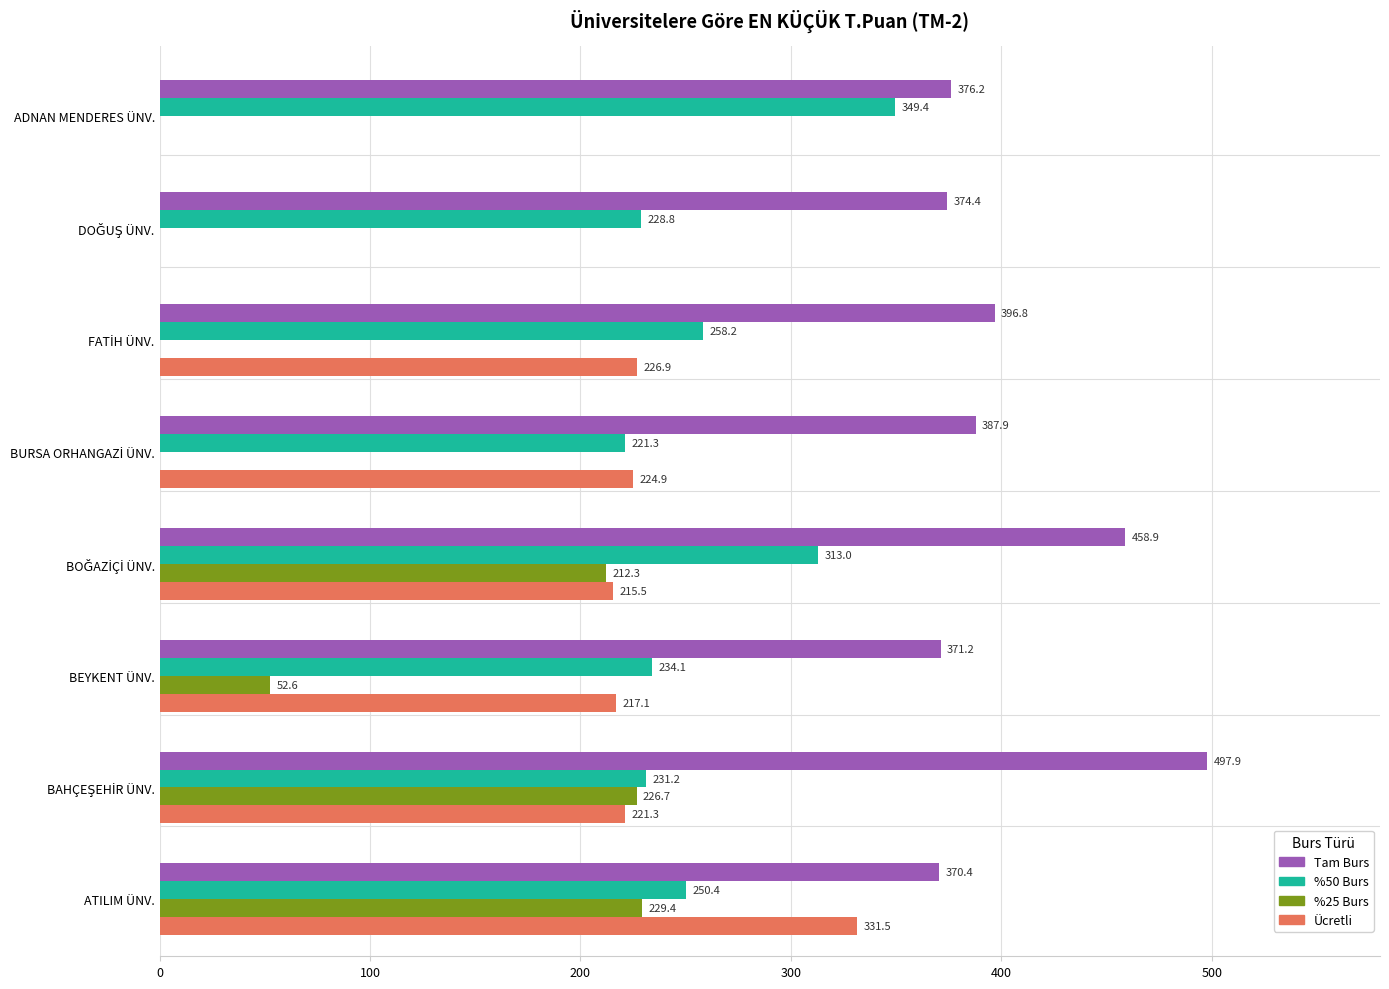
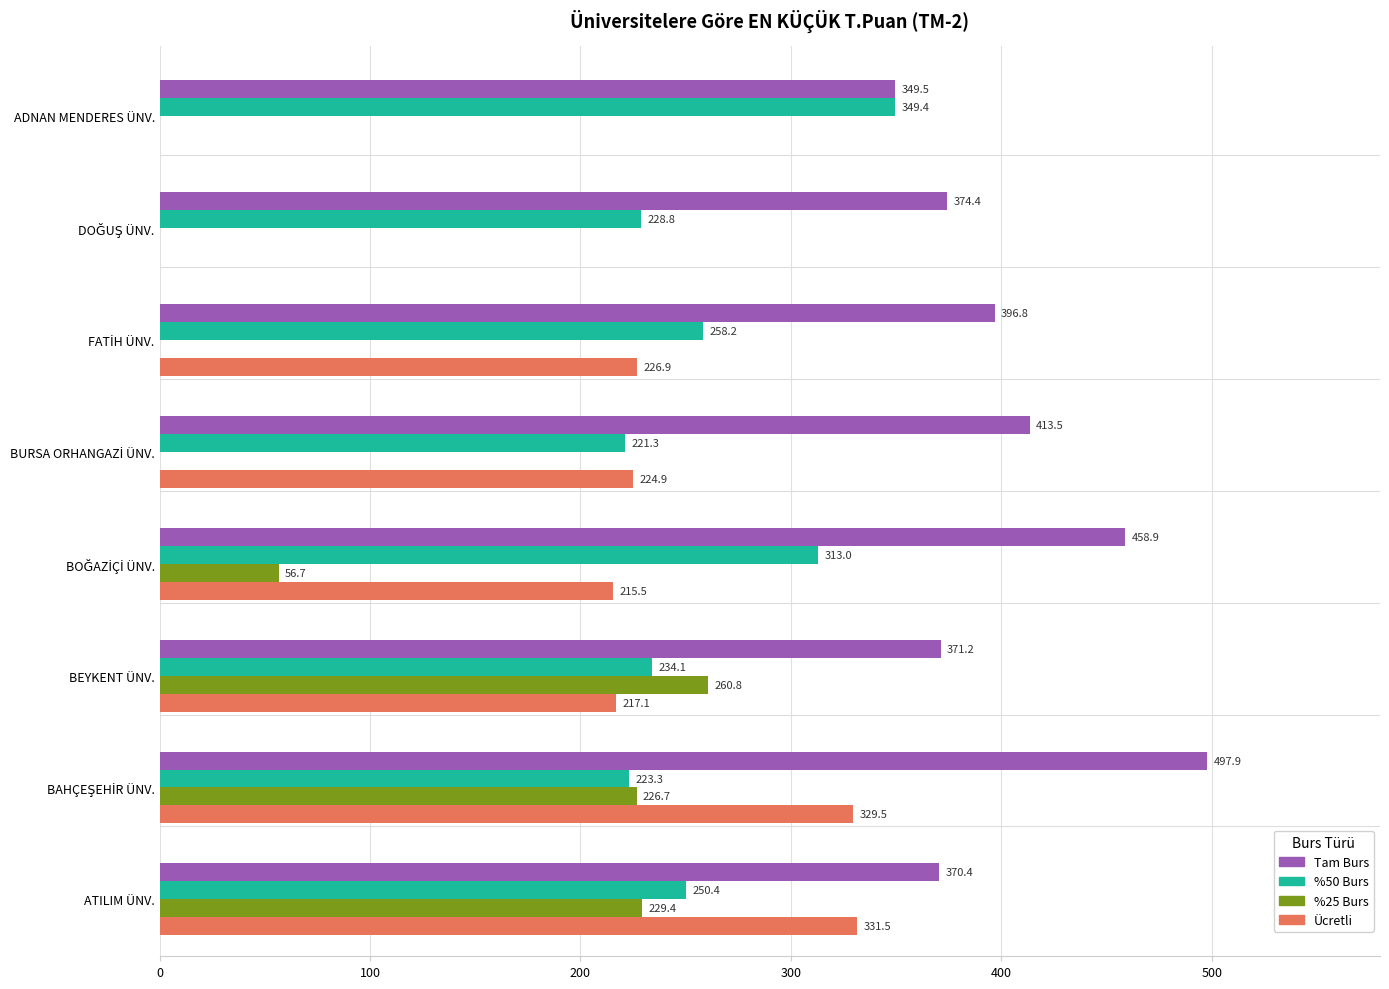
  {
    "Tam Burs": {
-     "ADNAN MENDERES ÜNV.": 376.2,
+     "ADNAN MENDERES ÜNV.": 349.5,
      "DOĞUŞ ÜNV.": 374.4,
      "FATİH ÜNV.": 396.8,
-     "BURSA ORHANGAZİ ÜNV.": 387.9,
+     "BURSA ORHANGAZİ ÜNV.": 413.5,
      "BOĞAZİÇİ ÜNV.": 458.9,
      "BEYKENT ÜNV.": 371.2,
      "BAHÇEŞEHİR ÜNV.": 497.9,
      "ATILIM ÜNV.": 370.4
    },
    "%50 Burs": {
      "ADNAN MENDERES ÜNV.": 349.4,
      "DOĞUŞ ÜNV.": 228.8,
      "FATİH ÜNV.": 258.2,
      "BURSA ORHANGAZİ ÜNV.": 221.3,
      "BOĞAZİÇİ ÜNV.": 313.0,
      "BEYKENT ÜNV.": 234.1,
-     "BAHÇEŞEHİR ÜNV.": 231.2,
+     "BAHÇEŞEHİR ÜNV.": 223.3,
      "ATILIM ÜNV.": 250.4
    },
    "%25 Burs": {
-     "BOĞAZİÇİ ÜNV.": 212.3,
-     "BEYKENT ÜNV.": 52.6,
+     "BOĞAZİÇİ ÜNV.": 56.7,
+     "BEYKENT ÜNV.": 260.8,
      "BAHÇEŞEHİR ÜNV.": 226.7,
      "ATILIM ÜNV.": 229.4
    },
    "Ücretli": {
      "FATİH ÜNV.": 226.9,
      "BURSA ORHANGAZİ ÜNV.": 224.9,
      "BOĞAZİÇİ ÜNV.": 215.5,
      "BEYKENT ÜNV.": 217.1,
-     "BAHÇEŞEHİR ÜNV.": 221.3,
+     "BAHÇEŞEHİR ÜNV.": 329.5,
      "ATILIM ÜNV.": 331.5
    }
  }
